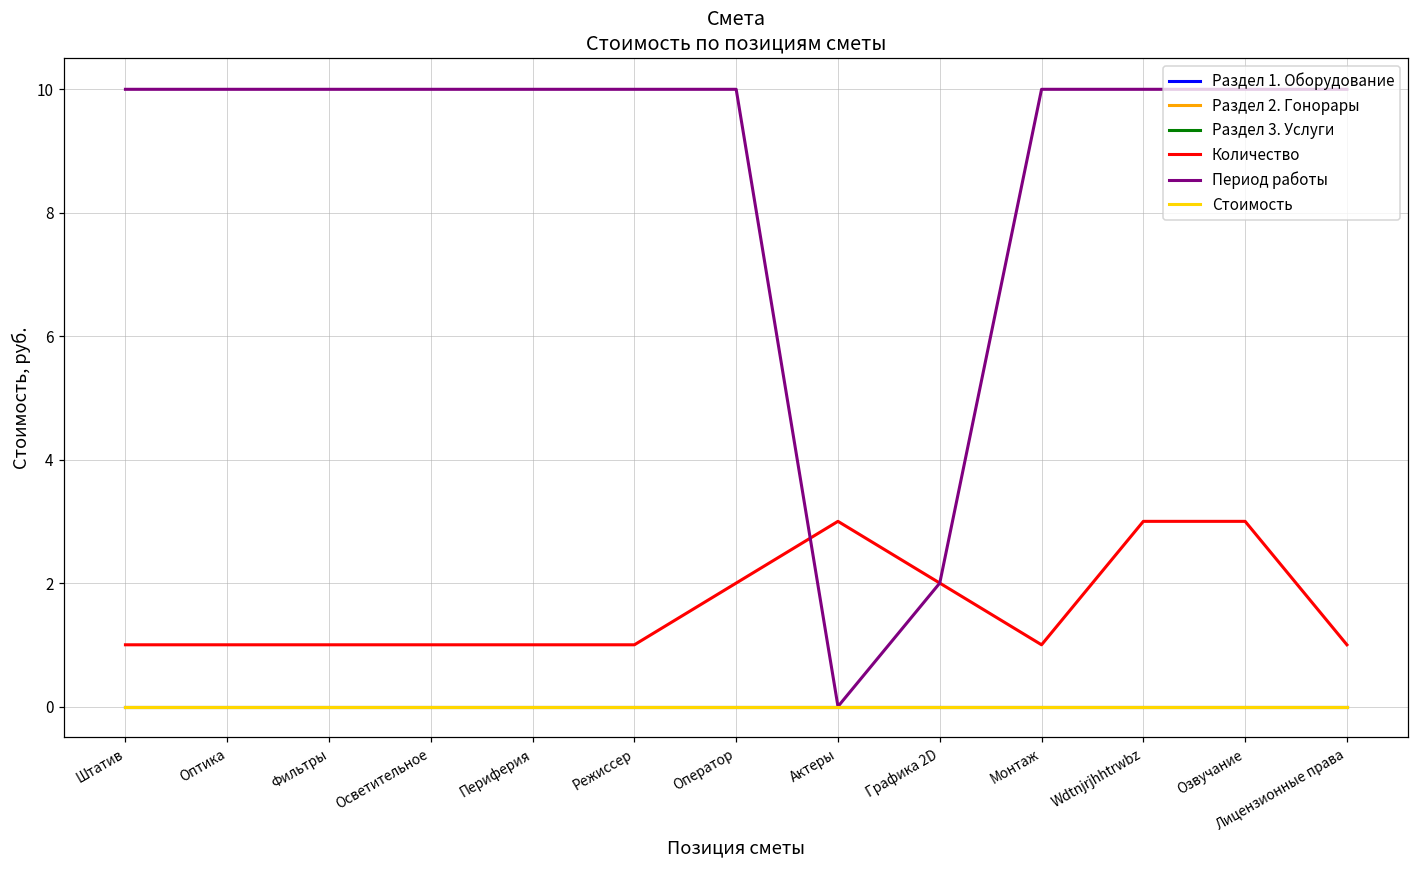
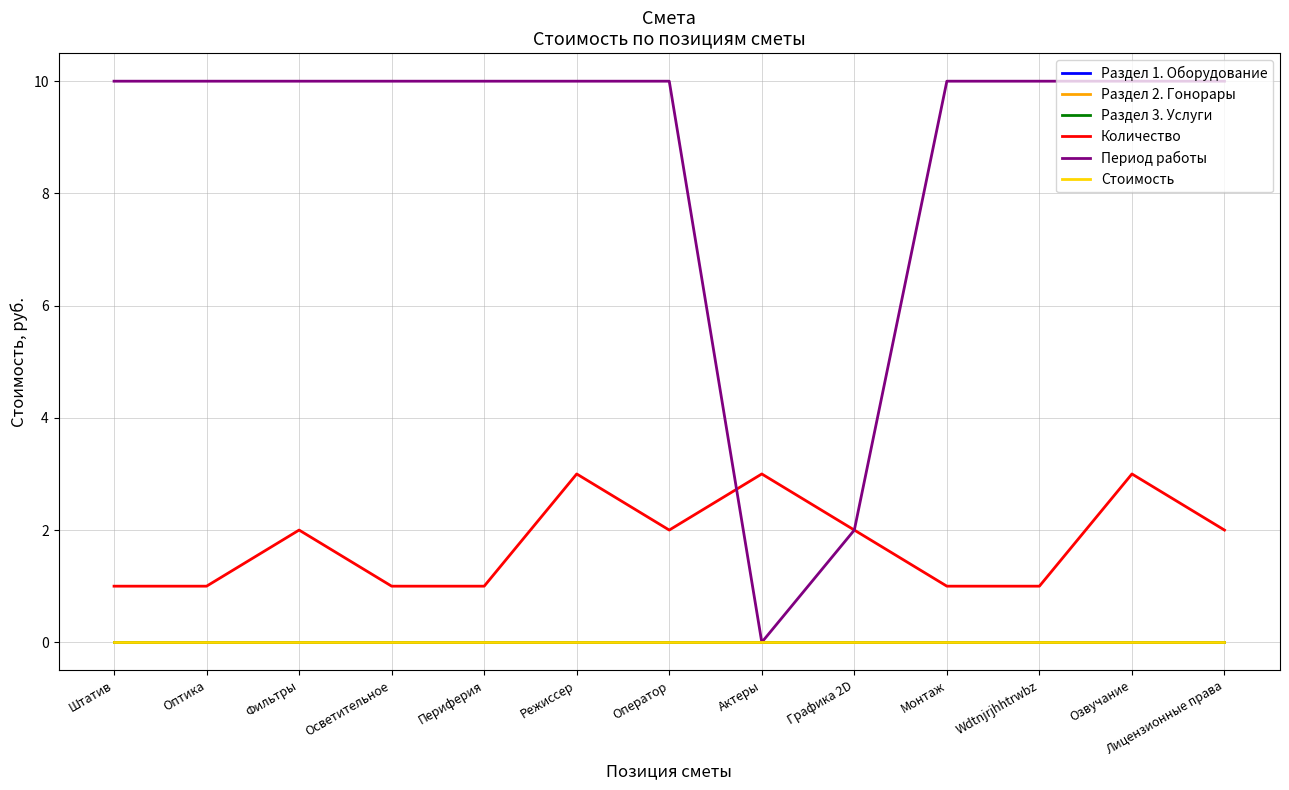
  {
    "Стоимость": {
      "Штатив": 0,
      "Оптика": 0,
      "Фильтры": 0,
      "Осветительное": 0,
      "Периферия": 0,
      "Режиссер": 0,
      "Оператор": 0,
      "Графика 2D": 0,
      "Монтаж": 0,
      "Wdtnjrjhhtrwbz": 0,
      "Озвучание": 0,
      "Лицензионные права": 0
    },
    "Количество": {
      "Штатив": 1,
      "Оптика": 1,
-     "Фильтры": 1,
+     "Фильтры": 2,
      "Осветительное": 1,
      "Периферия": 1,
-     "Режиссер": 1,
+     "Режиссер": 3,
      "Оператор": 2,
      "Актеры": 3,
      "Монтаж": 1,
-     "Wdtnjrjhhtrwbz": 3,
+     "Wdtnjrjhhtrwbz": 1,
      "Озвучание": 3,
-     "Лицензионные права": 1
+     "Лицензионные права": 2
    },
    "Период работы": {
      "Штатив": 10,
      "Оптика": 10,
      "Фильтры": 10,
      "Осветительное": 10,
      "Периферия": 10,
      "Режиссер": 10,
      "Оператор": 10,
      "Монтаж": 10,
      "Wdtnjrjhhtrwbz": 10
    }
  }
